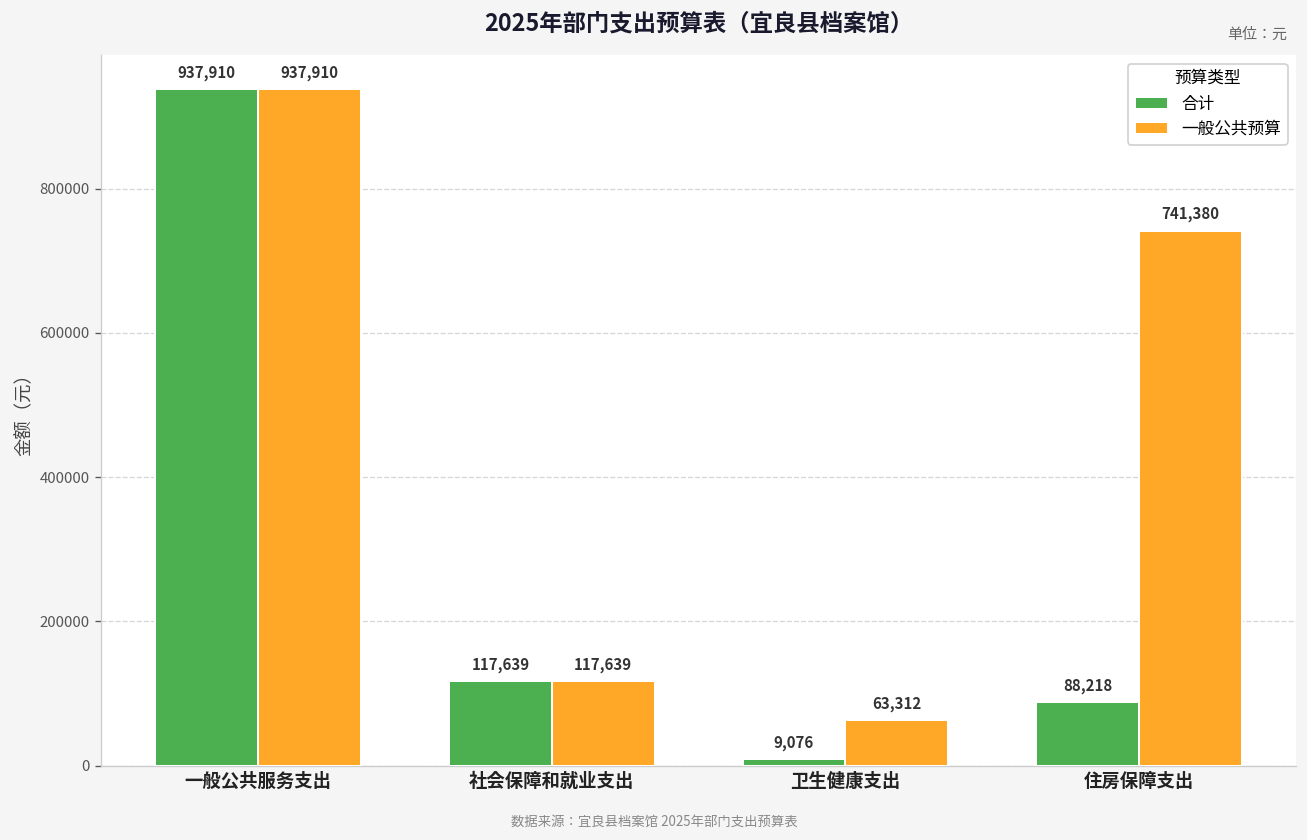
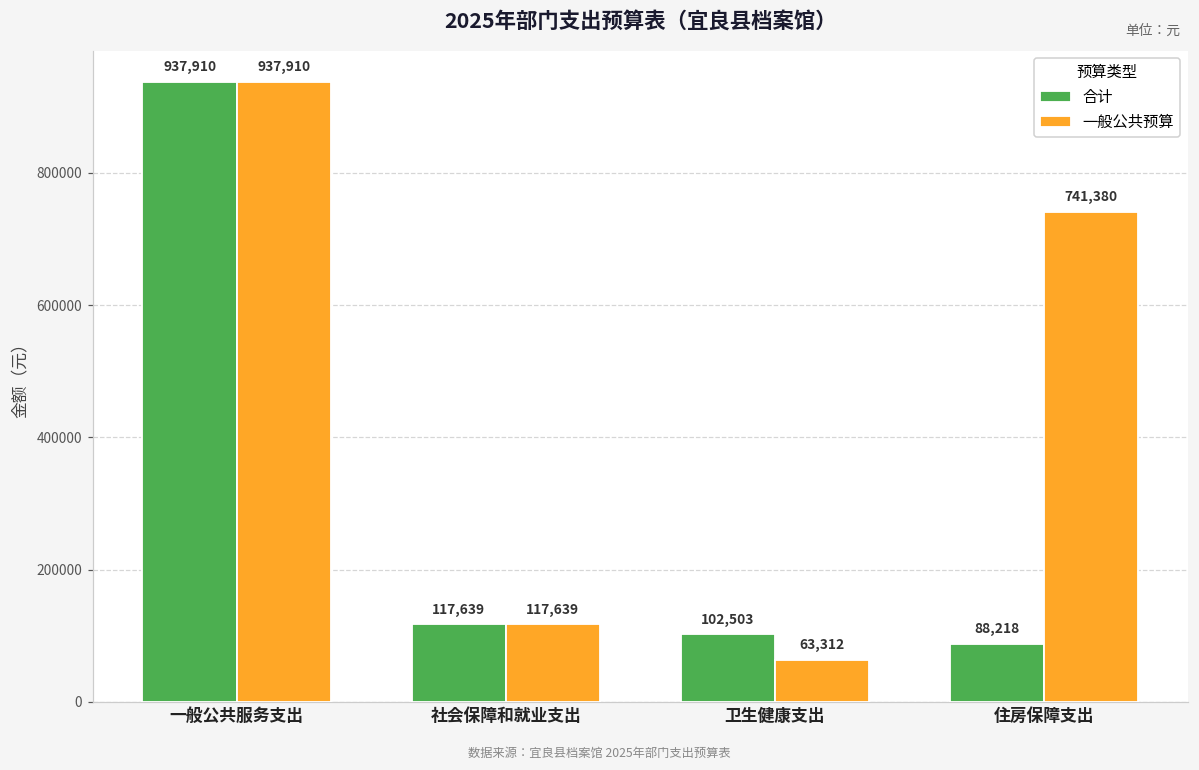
  {
    "合计": {
      "一般公共服务支出": "937,910",
      "社会保障和就业支出": "117,639",
-     "卫生健康支出": "9,076",
+     "卫生健康支出": "102,503",
      "住房保障支出": "88,218"
    },
    "一般公共预算": {
      "一般公共服务支出": "937,910",
      "社会保障和就业支出": "117,639",
      "卫生健康支出": "63,312",
      "住房保障支出": "741,380"
    }
  }
